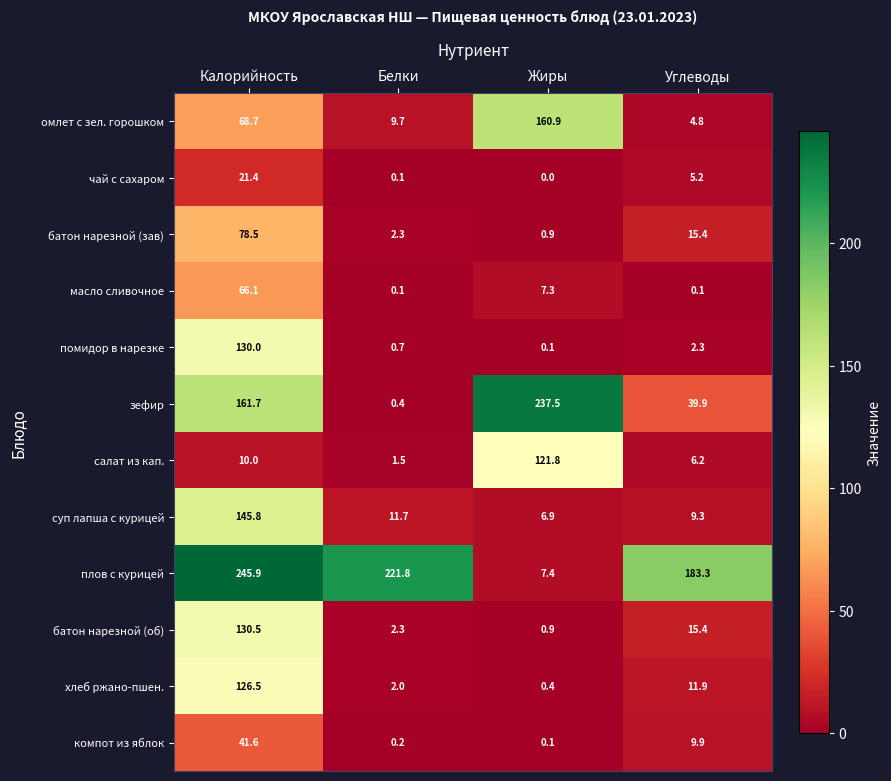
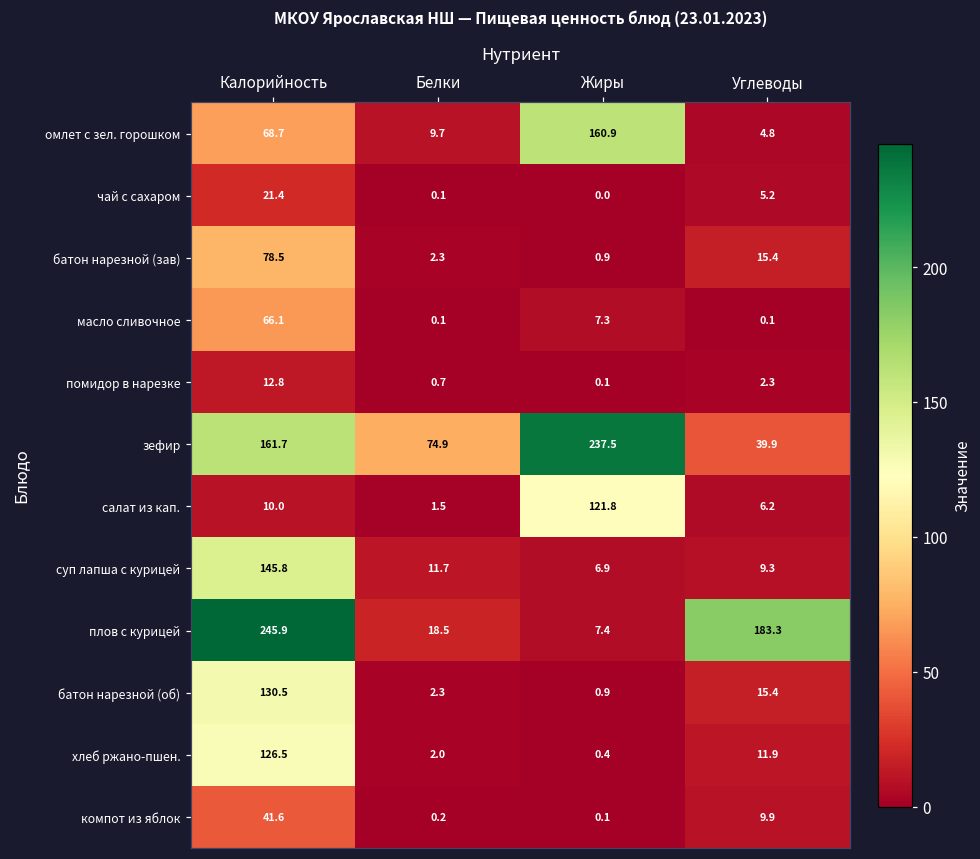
  {
    "омлет с зел. горошком": {
      "Калорийность": 68.7,
      "Белки": 9.7,
      "Жиры": 160.9,
      "Углеводы": 4.8
    },
    "чай с сахаром": {
      "Калорийность": 21.4,
      "Белки": 0.1,
      "Жиры": 0.0,
      "Углеводы": 5.2
    },
    "батон нарезной (зав)": {
      "Калорийность": 78.5,
      "Белки": 2.3,
      "Жиры": 0.9,
      "Углеводы": 15.4
    },
    "масло сливочное": {
      "Калорийность": 66.1,
      "Белки": 0.1,
      "Жиры": 7.3,
      "Углеводы": 0.1
    },
    "помидор в нарезке": {
-     "Калорийность": 130.0,
+     "Калорийность": 12.8,
      "Белки": 0.7,
      "Жиры": 0.1,
      "Углеводы": 2.3
    },
    "зефир": {
      "Калорийность": 161.7,
-     "Белки": 0.4,
+     "Белки": 74.9,
      "Жиры": 237.5,
      "Углеводы": 39.9
    },
    "салат из кап.": {
      "Калорийность": 10.0,
      "Белки": 1.5,
      "Жиры": 121.8,
      "Углеводы": 6.2
    },
    "суп лапша с курицей": {
      "Калорийность": 145.8,
      "Белки": 11.7,
      "Жиры": 6.9,
      "Углеводы": 9.3
    },
    "плов с курицей": {
      "Калорийность": 245.9,
-     "Белки": 221.8,
+     "Белки": 18.5,
      "Жиры": 7.4,
      "Углеводы": 183.3
    },
    "батон нарезной (об)": {
      "Калорийность": 130.5,
      "Белки": 2.3,
      "Жиры": 0.9,
      "Углеводы": 15.4
    },
    "хлеб ржано-пшен.": {
      "Калорийность": 126.5,
      "Белки": 2.0,
      "Жиры": 0.4,
      "Углеводы": 11.9
    },
    "компот из яблок": {
      "Калорийность": 41.6,
      "Белки": 0.2,
      "Жиры": 0.1,
      "Углеводы": 9.9
    }
  }
